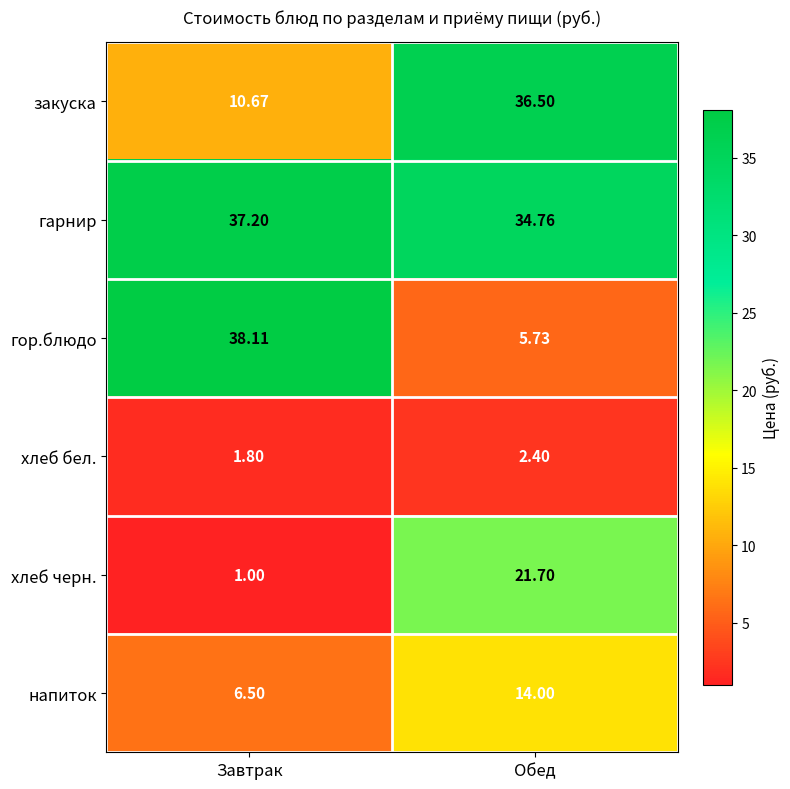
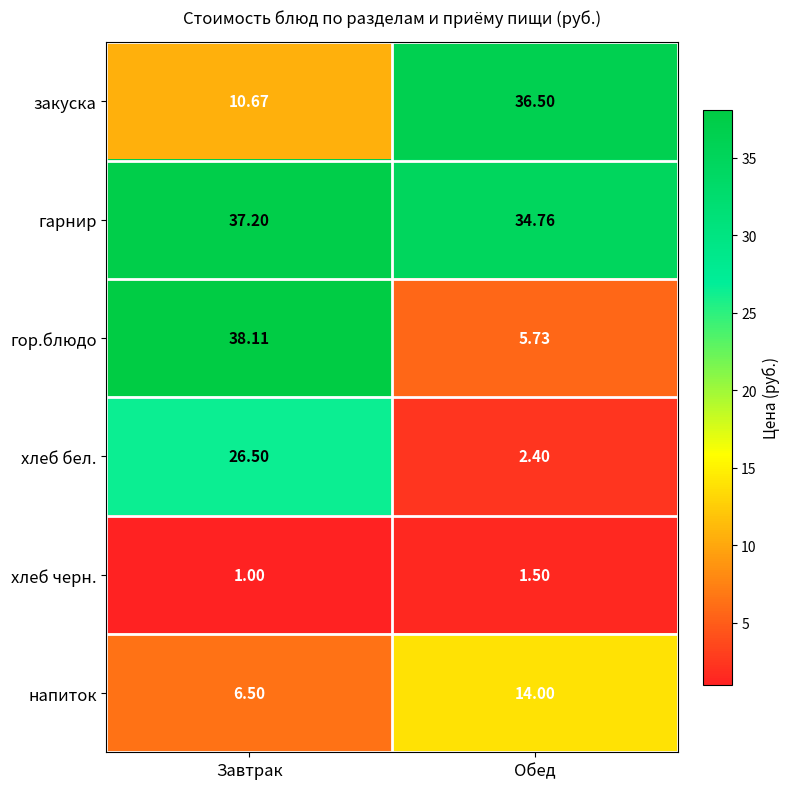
  {
    "закуска": {
      "Завтрак": 10.67,
      "Обед": 36.50
    },
    "гарнир": {
      "Завтрак": 37.20,
      "Обед": 34.76
    },
    "гор.блюдо": {
      "Завтрак": 38.11,
      "Обед": 5.73
    },
    "хлеб бел.": {
-     "Завтрак": 1.80,
+     "Завтрак": 26.50,
      "Обед": 2.40
    },
    "хлеб черн.": {
      "Завтрак": 1.00,
-     "Обед": 21.70
+     "Обед": 1.50
    },
    "напиток": {
      "Завтрак": 6.50,
      "Обед": 14.00
    }
  }
